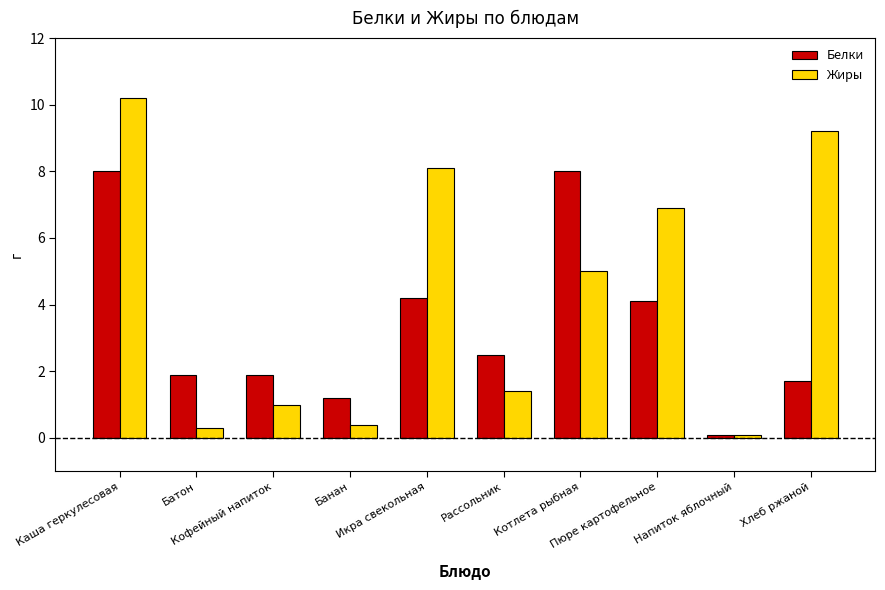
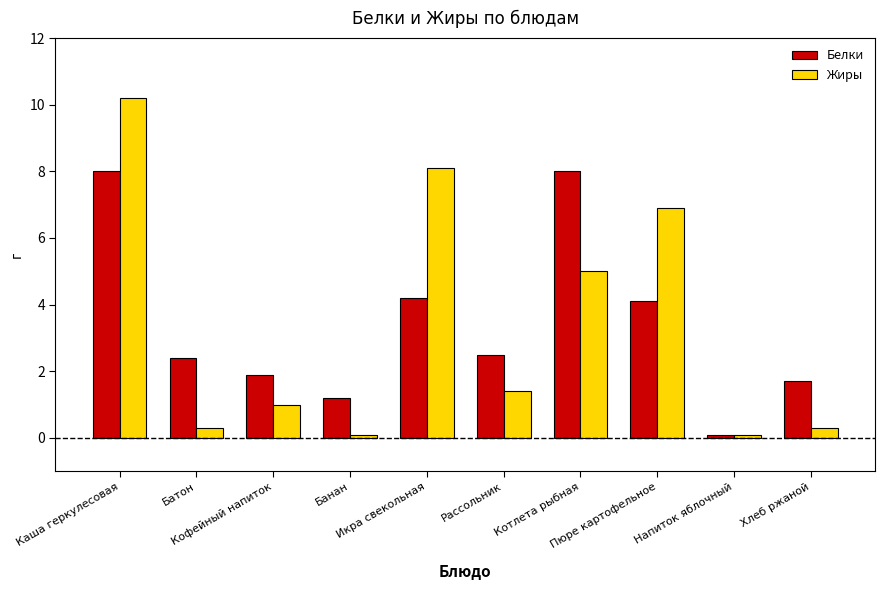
  {
    "Белки": {
      "Каша геркулесовая": 8.0,
-     "Батон": 1.9,
+     "Батон": 2.4,
      "Кофейный напиток": 1.9,
      "Банан": 1.2,
      "Икра свекольная": 4.2,
      "Рассольник": 2.5,
      "Котлета рыбная": 8.0,
      "Пюре картофельное": 4.1,
      "Напиток яблочный": 0.1,
      "Хлеб ржаной": 1.7
    },
    "Жиры": {
      "Каша геркулесовая": 10.2,
      "Батон": 0.3,
      "Кофейный напиток": 1.0,
-     "Банан": 0.4,
+     "Банан": 0.1,
      "Икра свекольная": 8.1,
      "Рассольник": 1.4,
      "Котлета рыбная": 5.0,
      "Пюре картофельное": 6.9,
      "Напиток яблочный": 0.1,
-     "Хлеб ржаной": 9.2
+     "Хлеб ржаной": 0.3
    }
  }
